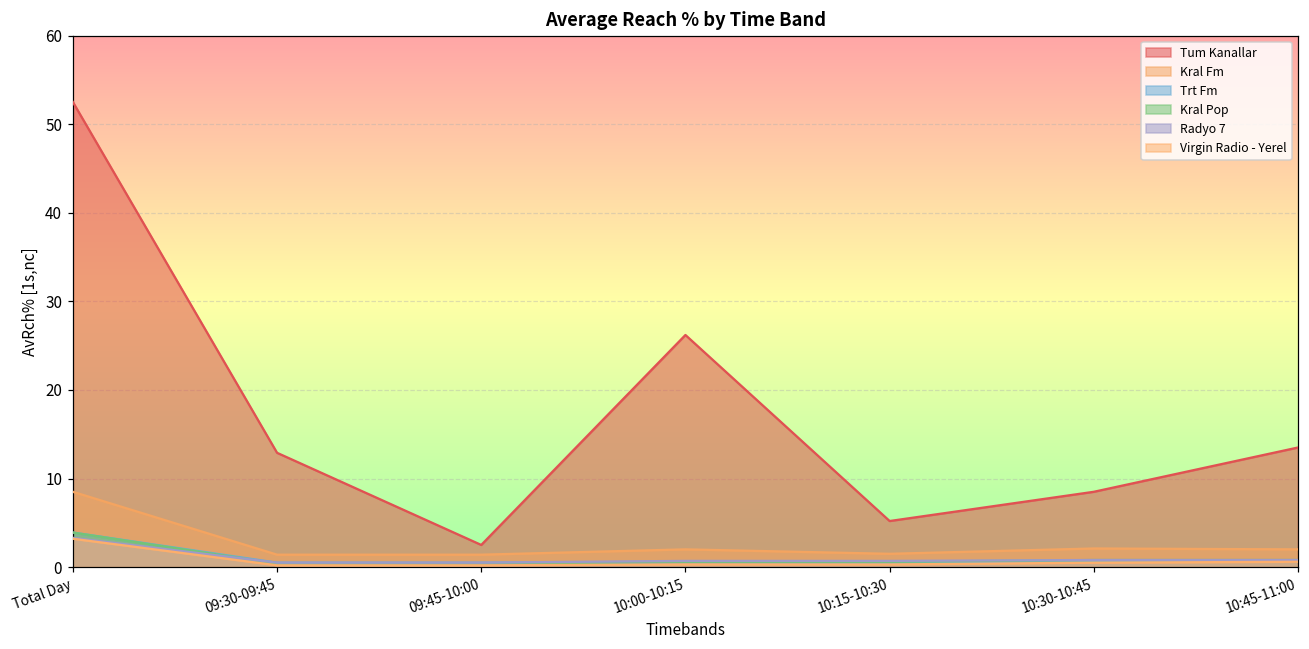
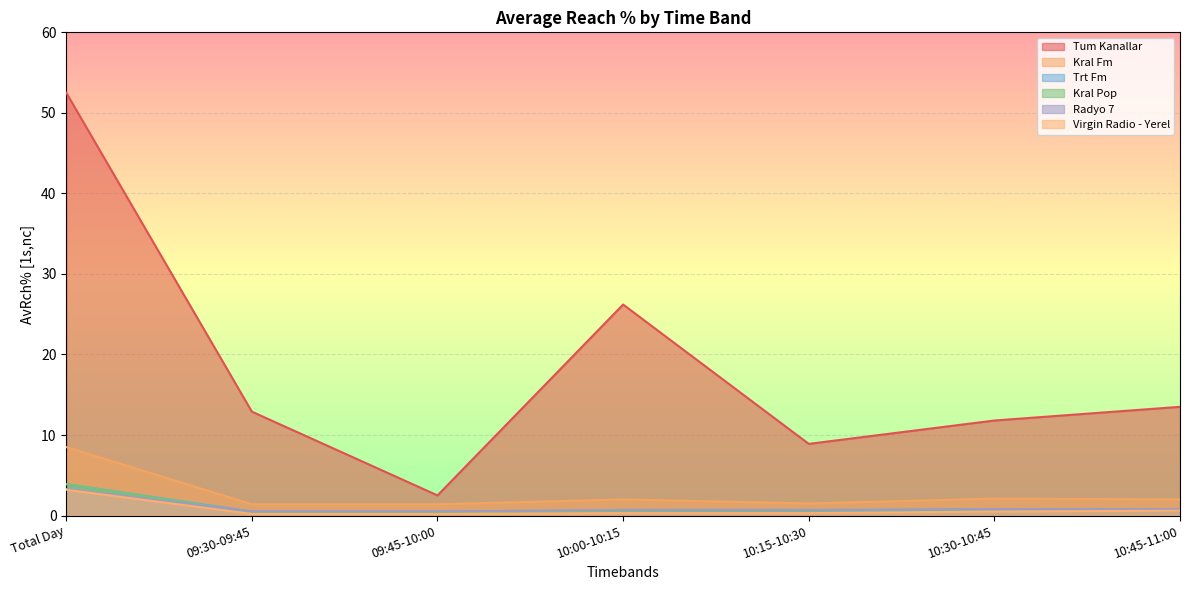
  {
    "Tum Kanallar": {
      "Total Day": 53,
      "09:30-09:45": 13,
      "09:45-10:00": 3,
      "10:00-10:15": 26,
-     "10:15-10:30": 5,
-     "10:30-10:45": 9,
+     "10:15-10:30": 9,
+     "10:30-10:45": 12,
      "10:45-11:00": 14
    }
  }
